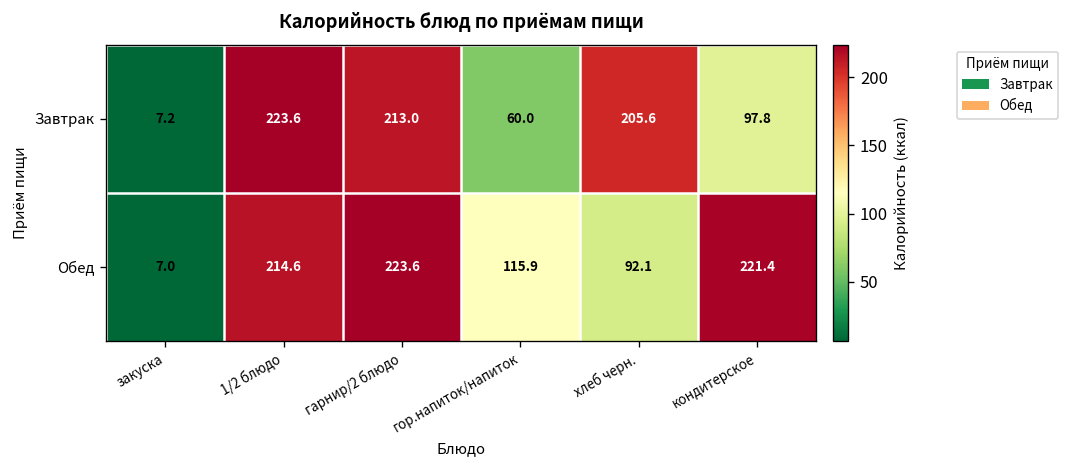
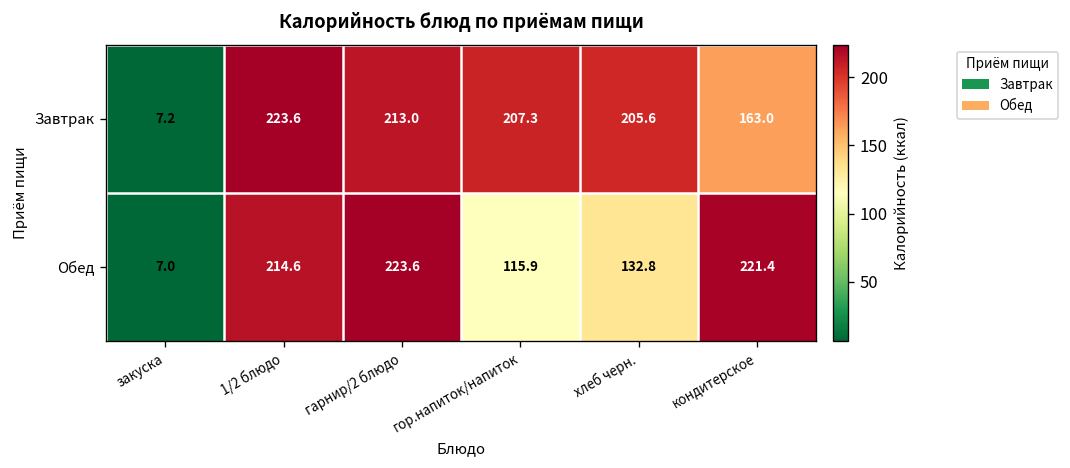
  {
    "Завтрак": {
      "закуска": 7.2,
      "1/2 блюдо": 223.6,
      "гарнир/2 блюдо": 213.0,
-     "гор.напиток/напиток": 60.0,
+     "гор.напиток/напиток": 207.3,
      "хлеб черн.": 205.6,
-     "кондитерское": 97.8
+     "кондитерское": 163.0
    },
    "Обед": {
      "закуска": 7.0,
      "1/2 блюдо": 214.6,
      "гарнир/2 блюдо": 223.6,
      "гор.напиток/напиток": 115.9,
-     "хлеб черн.": 92.1,
+     "хлеб черн.": 132.8,
      "кондитерское": 221.4
    }
  }
